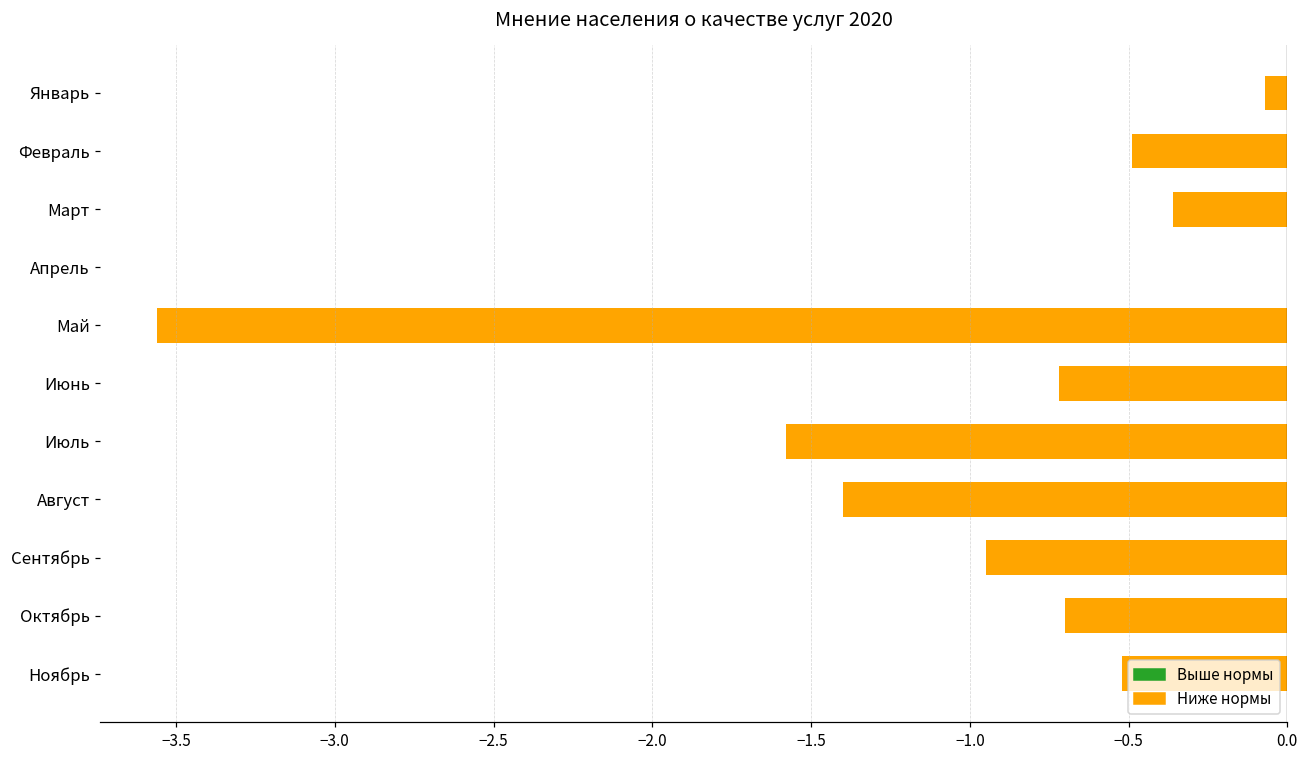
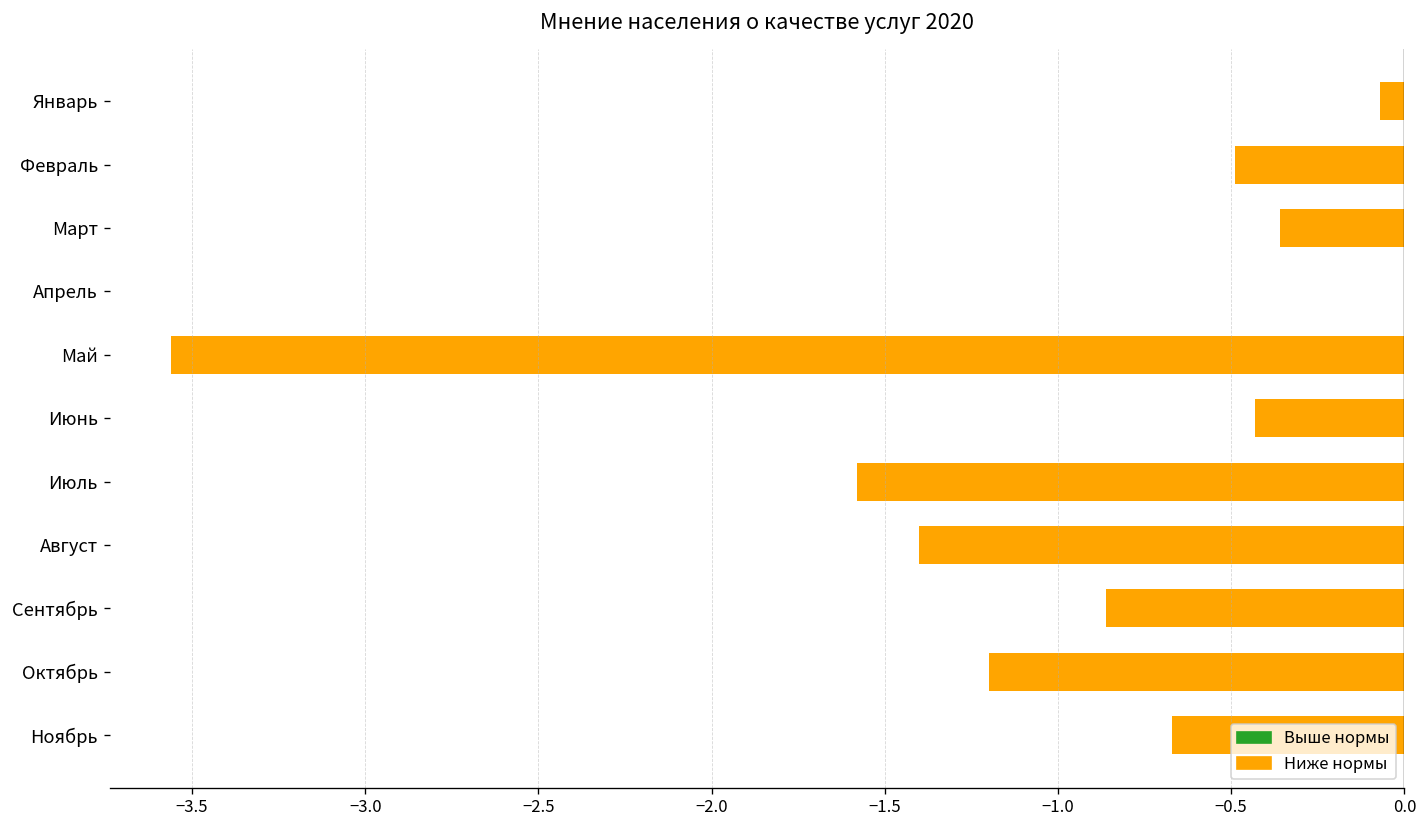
  {
    "Январь": -0.07,
    "Февраль": -0.49,
    "Март": -0.36,
    "Апрель": 0.00,
    "Май": -3.56,
-   "Июнь": -0.72,
+   "Июнь": -0.43,
    "Июль": -1.58,
    "Август": -1.40,
-   "Сентябрь": -0.95,
-   "Октябрь": -0.70,
-   "Ноябрь": -0.52
+   "Сентябрь": -0.86,
+   "Октябрь": -1.20,
+   "Ноябрь": -0.67
  }
